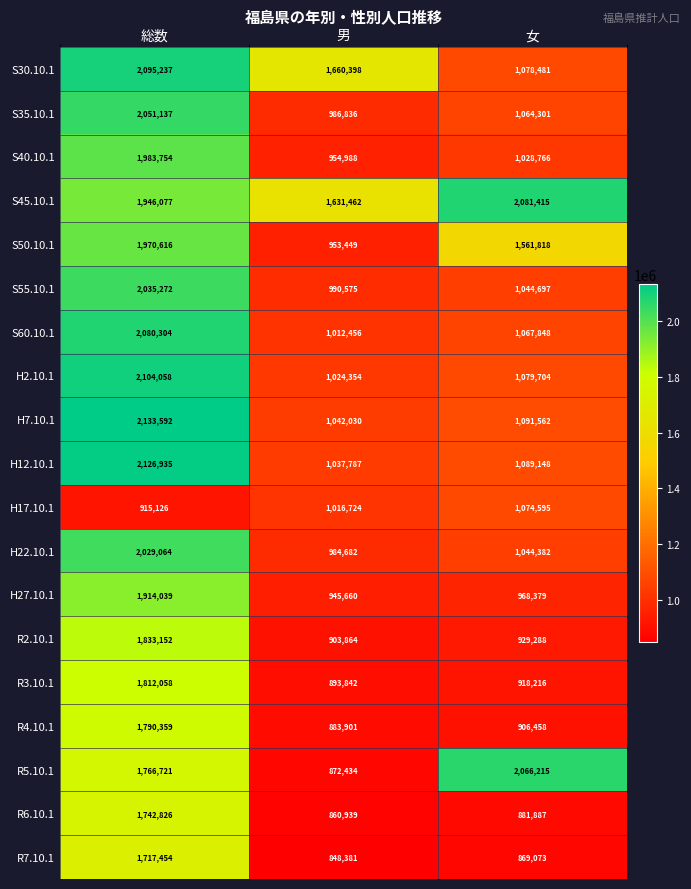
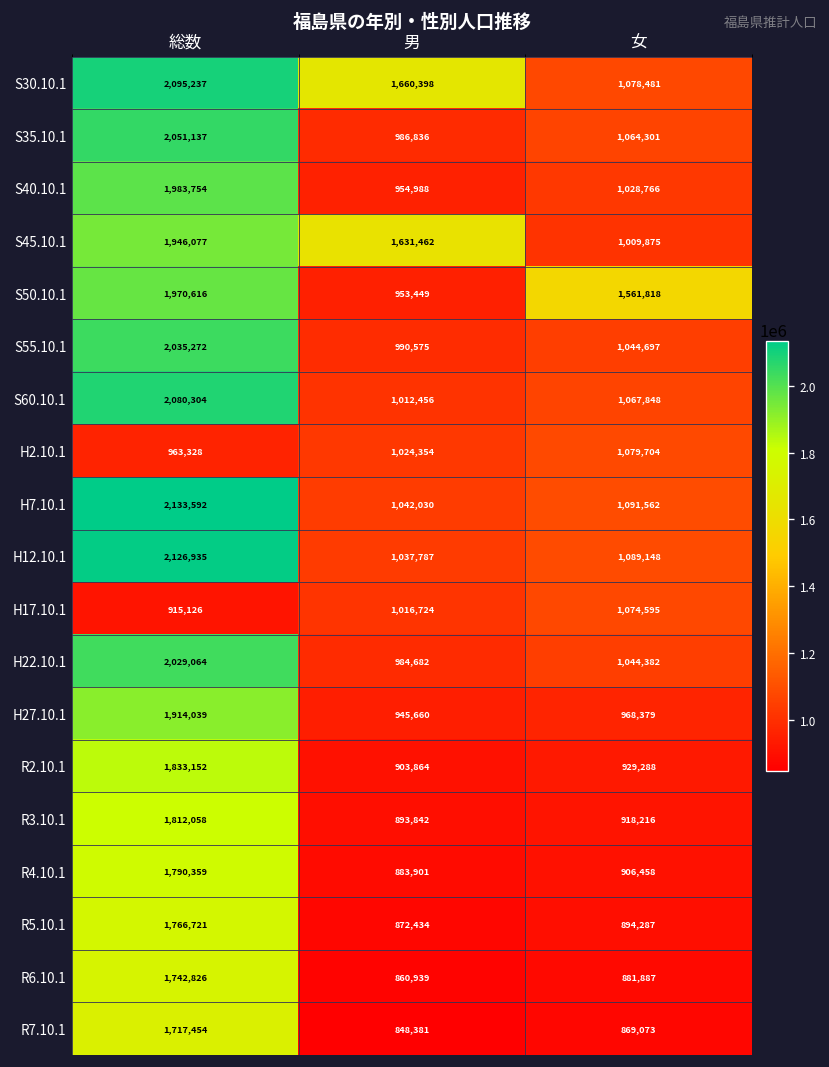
  {
    "S30.10.1": {
      "総数": "2,095,237",
      "男": "1,660,398",
      "女": "1,078,481"
    },
    "S35.10.1": {
      "総数": "2,051,137",
      "男": "986,836",
      "女": "1,064,301"
    },
    "S40.10.1": {
      "総数": "1,983,754",
      "男": "954,988",
      "女": "1,028,766"
    },
    "S45.10.1": {
      "総数": "1,946,077",
      "男": "1,631,462",
-     "女": "2,081,415"
+     "女": "1,009,875"
    },
    "S50.10.1": {
      "総数": "1,970,616",
      "男": "953,449",
      "女": "1,561,818"
    },
    "S55.10.1": {
      "総数": "2,035,272",
      "男": "990,575",
      "女": "1,044,697"
    },
    "S60.10.1": {
      "総数": "2,080,304",
      "男": "1,012,456",
      "女": "1,067,848"
    },
    "H2.10.1": {
-     "総数": "2,104,058",
+     "総数": "963,328",
      "男": "1,024,354",
      "女": "1,079,704"
    },
    "H7.10.1": {
      "総数": "2,133,592",
      "男": "1,042,030",
      "女": "1,091,562"
    },
    "H12.10.1": {
      "総数": "2,126,935",
      "男": "1,037,787",
      "女": "1,089,148"
    },
    "H17.10.1": {
      "総数": "915,126",
      "男": "1,016,724",
      "女": "1,074,595"
    },
    "H22.10.1": {
      "総数": "2,029,064",
      "男": "984,682",
      "女": "1,044,382"
    },
    "H27.10.1": {
      "総数": "1,914,039",
      "男": "945,660",
      "女": "968,379"
    },
    "R2.10.1": {
      "総数": "1,833,152",
      "男": "903,864",
      "女": "929,288"
    },
    "R3.10.1": {
      "総数": "1,812,058",
      "男": "893,842",
      "女": "918,216"
    },
    "R4.10.1": {
      "総数": "1,790,359",
      "男": "883,901",
      "女": "906,458"
    },
    "R5.10.1": {
      "総数": "1,766,721",
      "男": "872,434",
-     "女": "2,066,215"
+     "女": "894,287"
    },
    "R6.10.1": {
      "総数": "1,742,826",
      "男": "860,939",
      "女": "881,887"
    },
    "R7.10.1": {
      "総数": "1,717,454",
      "男": "848,381",
      "女": "869,073"
    }
  }
